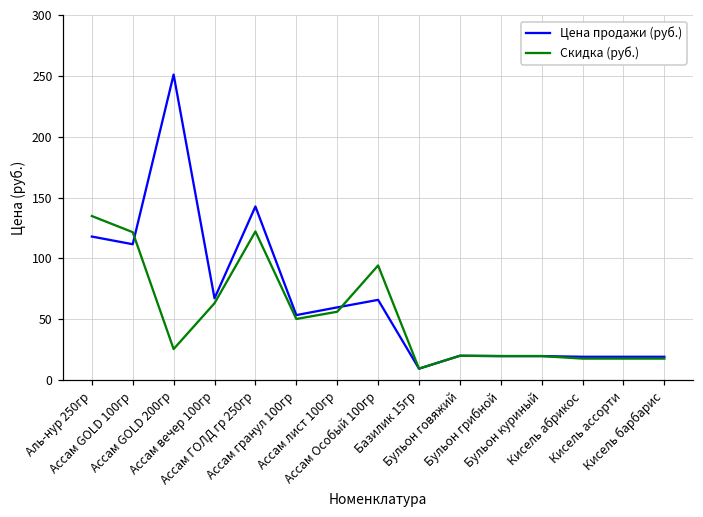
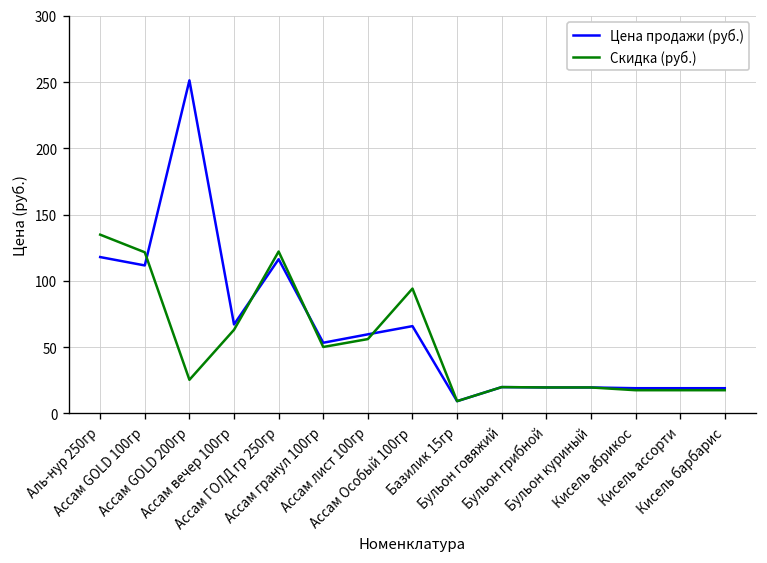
  {
    "Цена продажи (руб.)": {
      "Аль-нур 250гр": 118,
      "Ассам GOLD 100гр": 112,
      "Ассам GOLD 200гр": 251,
      "Ассам вечер 100гр": 67,
-     "Ассам ГОЛД гр 250гр": 143,
+     "Ассам ГОЛД гр 250гр": 116,
      "Ассам гранул 100гр": 53,
      "Ассам лист 100гр": 60,
      "Ассам Особый 100гр": 66
    },
    "Скидка (руб.)": {
      "Аль-нур 250гр": 135,
      "Ассам GOLD 100гр": 122,
      "Ассам GOLD 200гр": 25,
      "Ассам вечер 100гр": 63,
      "Ассам ГОЛД гр 250гр": 122,
      "Ассам гранул 100гр": 50,
      "Ассам лист 100гр": 56,
      "Ассам Особый 100гр": 94
    }
  }
